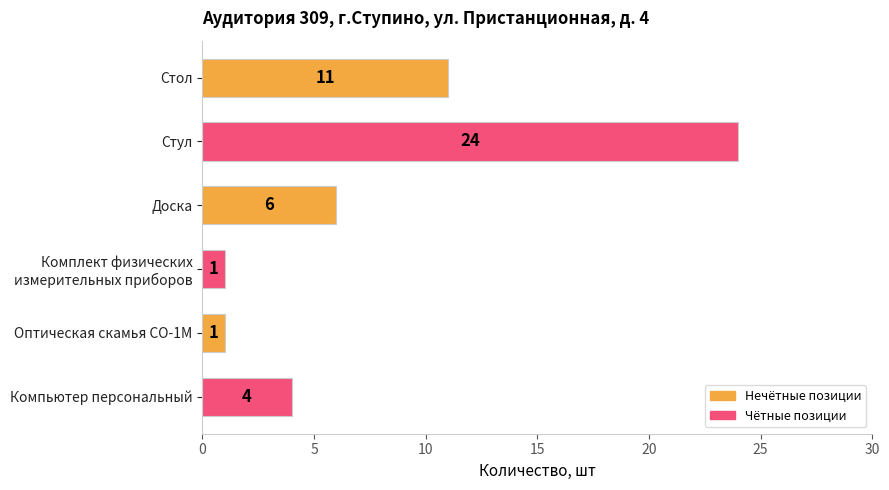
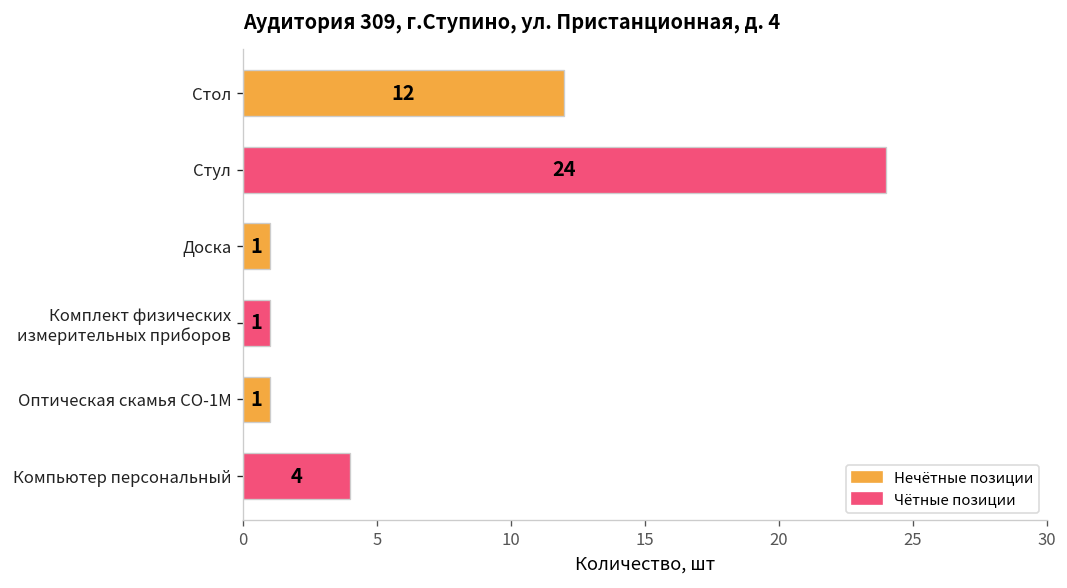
  {
-   "Стол": 11,
+   "Стол": 12,
    "Стул": 24,
-   "Доска": 6,
+   "Доска": 1,
    "Комплект физических измерительных приборов": 1,
    "Оптическая скамья СО-1М": 1,
    "Компьютер персональный": 4
  }
